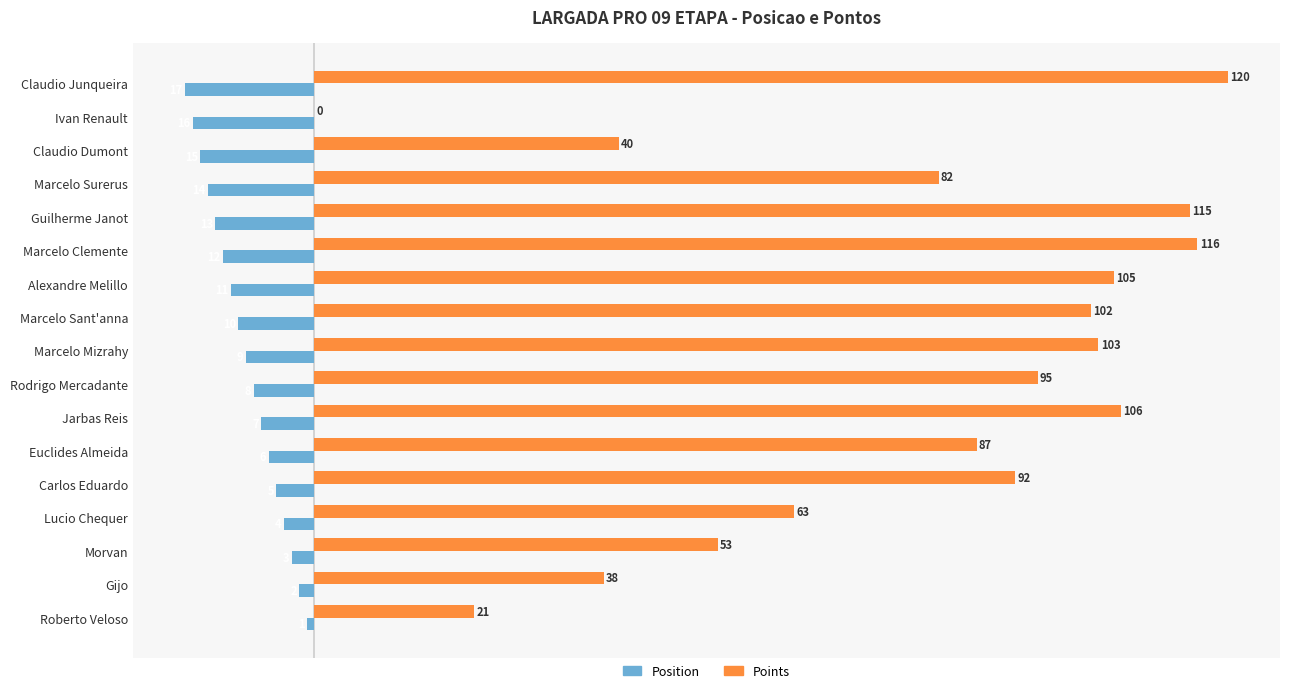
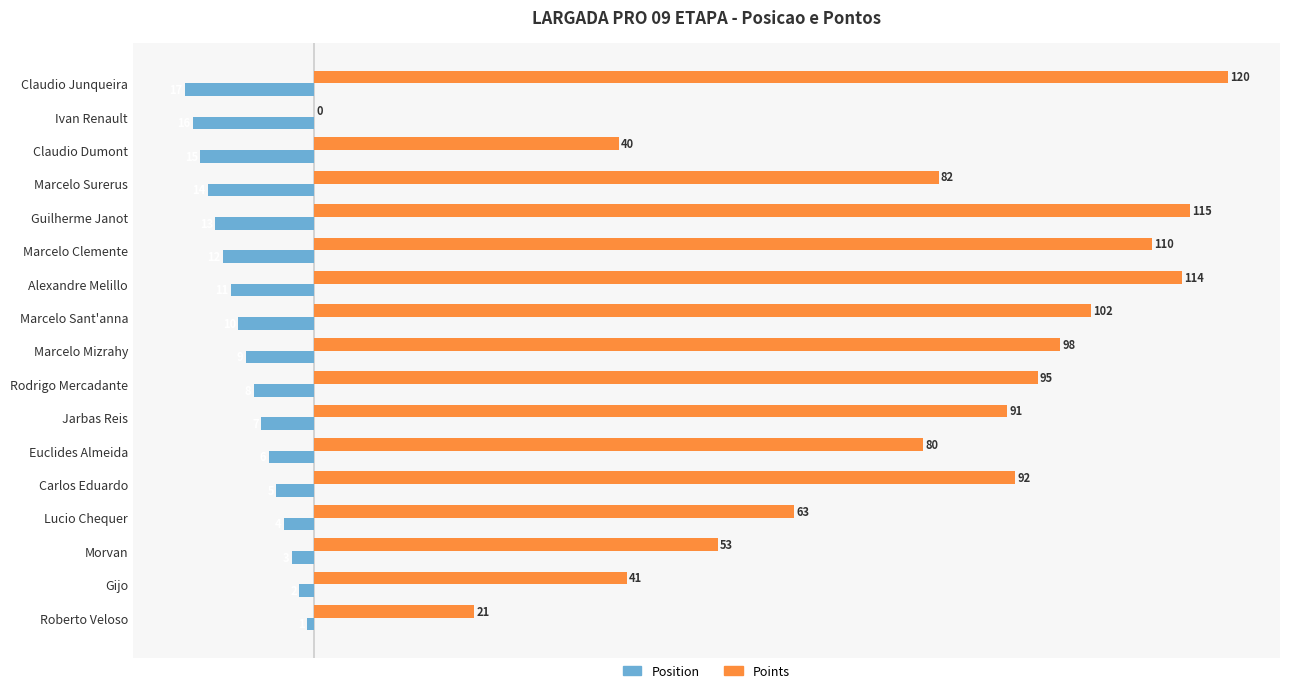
  {
    "Points": {
      "Claudio Junqueira": 120,
      "Ivan Renault": 0,
      "Claudio Dumont": 40,
      "Marcelo Surerus": 82,
      "Guilherme Janot": 115,
-     "Marcelo Clemente": 116,
-     "Alexandre Melillo": 105,
+     "Marcelo Clemente": 110,
+     "Alexandre Melillo": 114,
      "Marcelo Sant'anna": 102,
-     "Marcelo Mizrahy": 103,
+     "Marcelo Mizrahy": 98,
      "Rodrigo Mercadante": 95,
-     "Jarbas Reis": 106,
-     "Euclides Almeida": 87,
+     "Jarbas Reis": 91,
+     "Euclides Almeida": 80,
      "Carlos Eduardo": 92,
      "Lucio Chequer": 63,
      "Morvan": 53,
-     "Gijo": 38,
+     "Gijo": 41,
      "Roberto Veloso": 21
    }
  }
